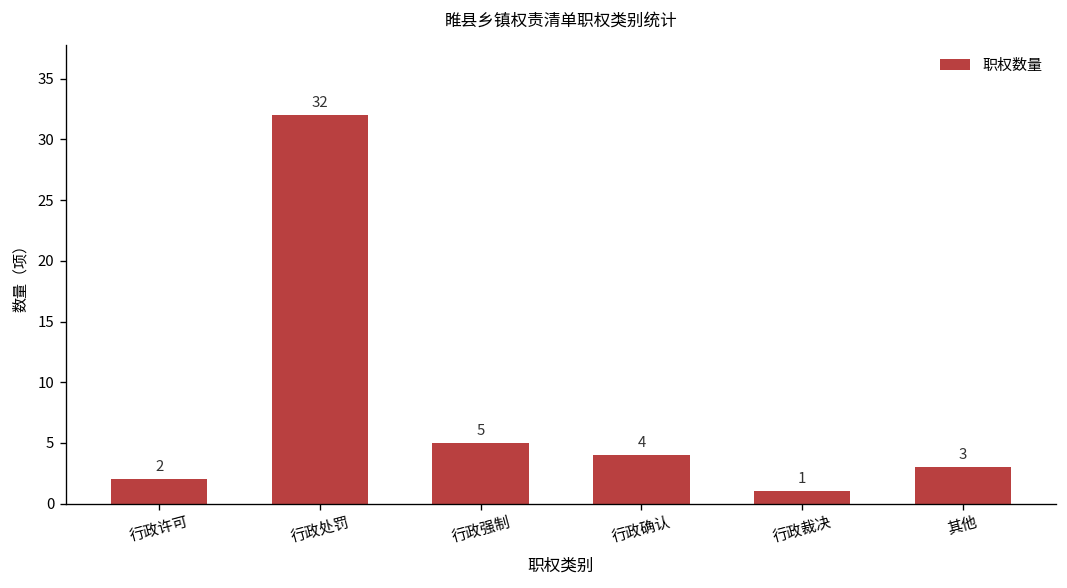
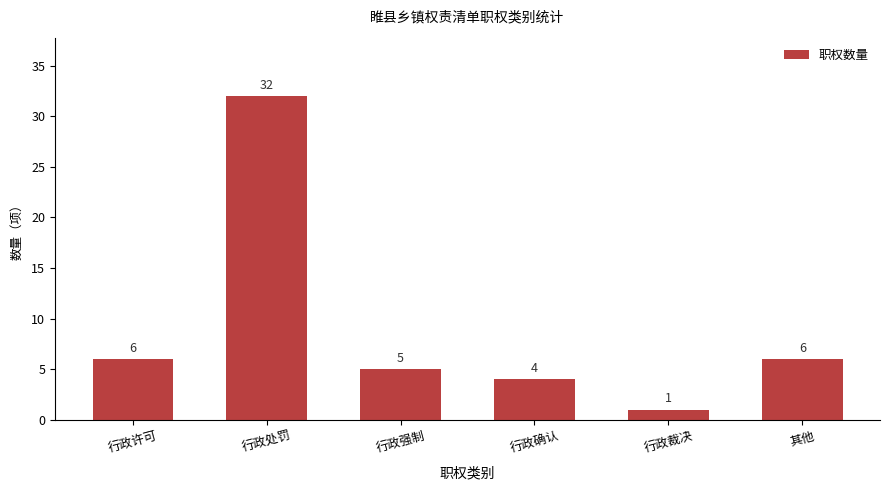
  {
-   "行政许可": 2,
+   "行政许可": 6,
    "行政处罚": 32,
    "行政强制": 5,
    "行政确认": 4,
    "行政裁决": 1,
-   "其他": 3
+   "其他": 6
  }
